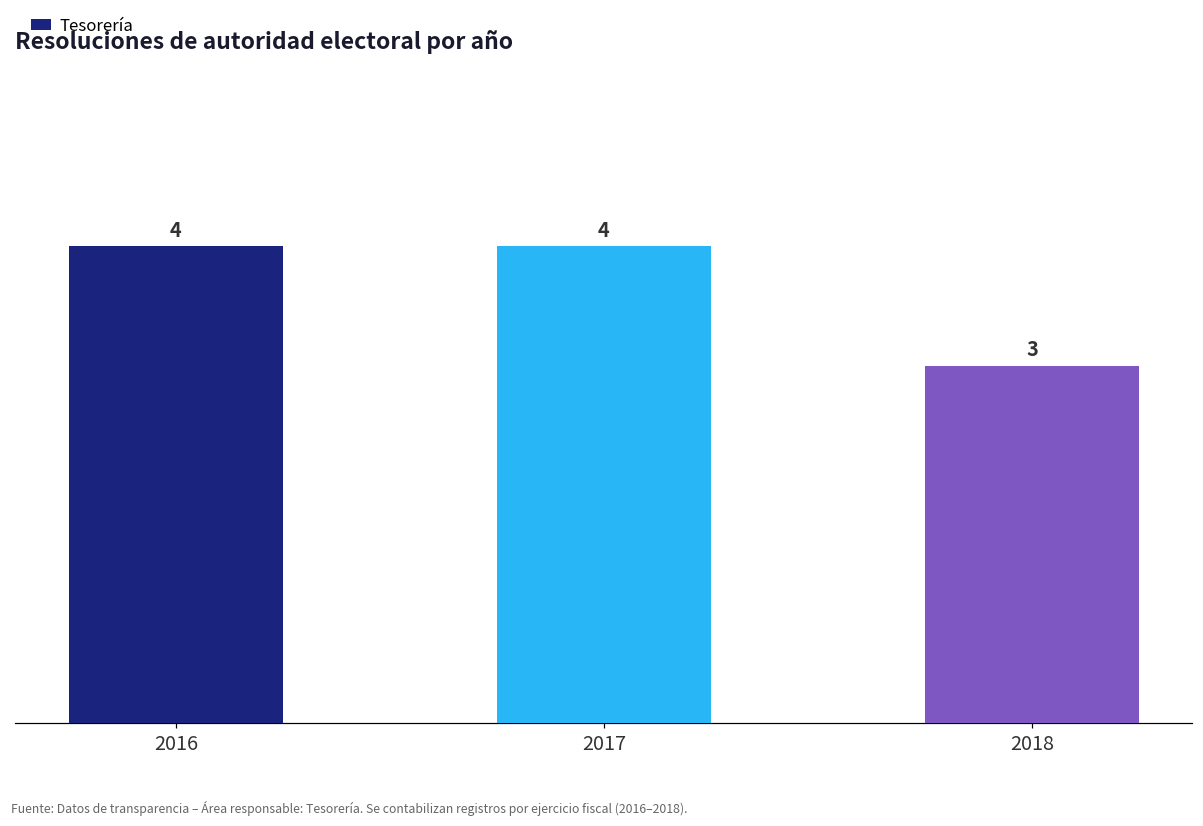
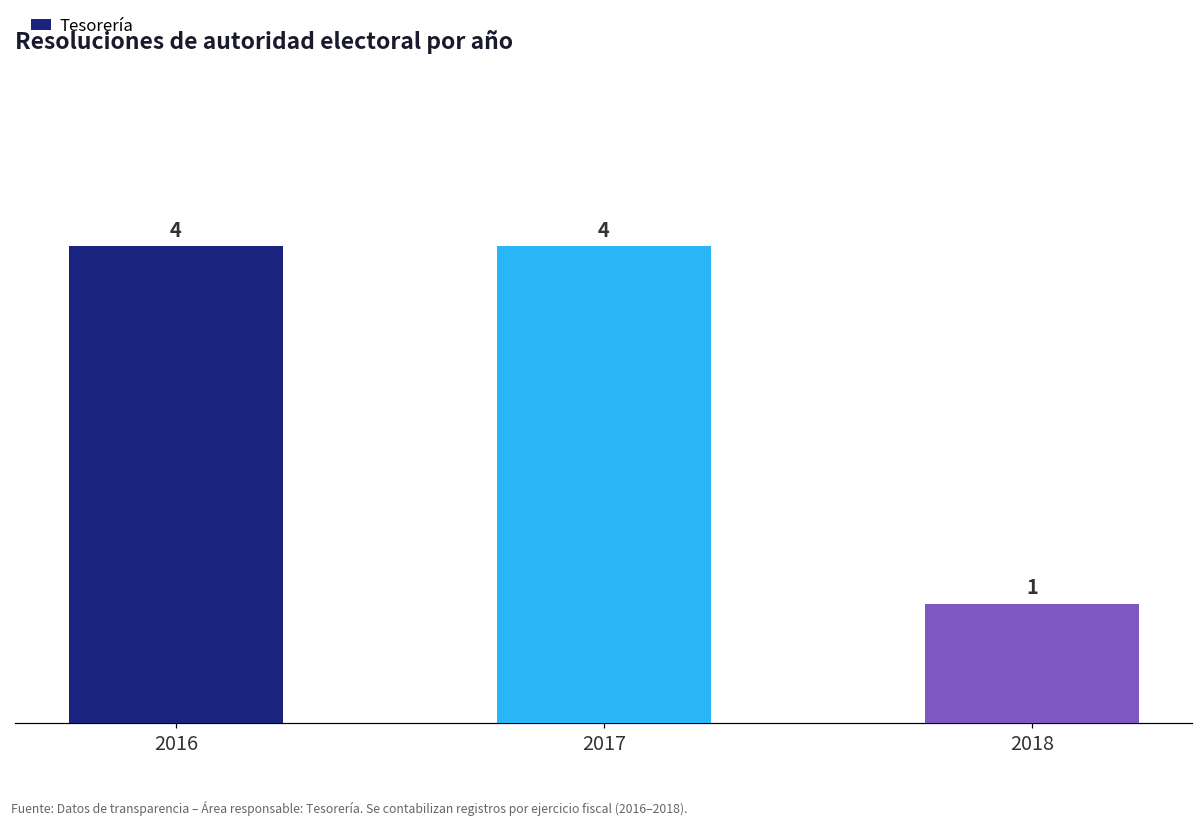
  {
    "2016": 4,
    "2017": 4,
-   "2018": 3
+   "2018": 1
  }
